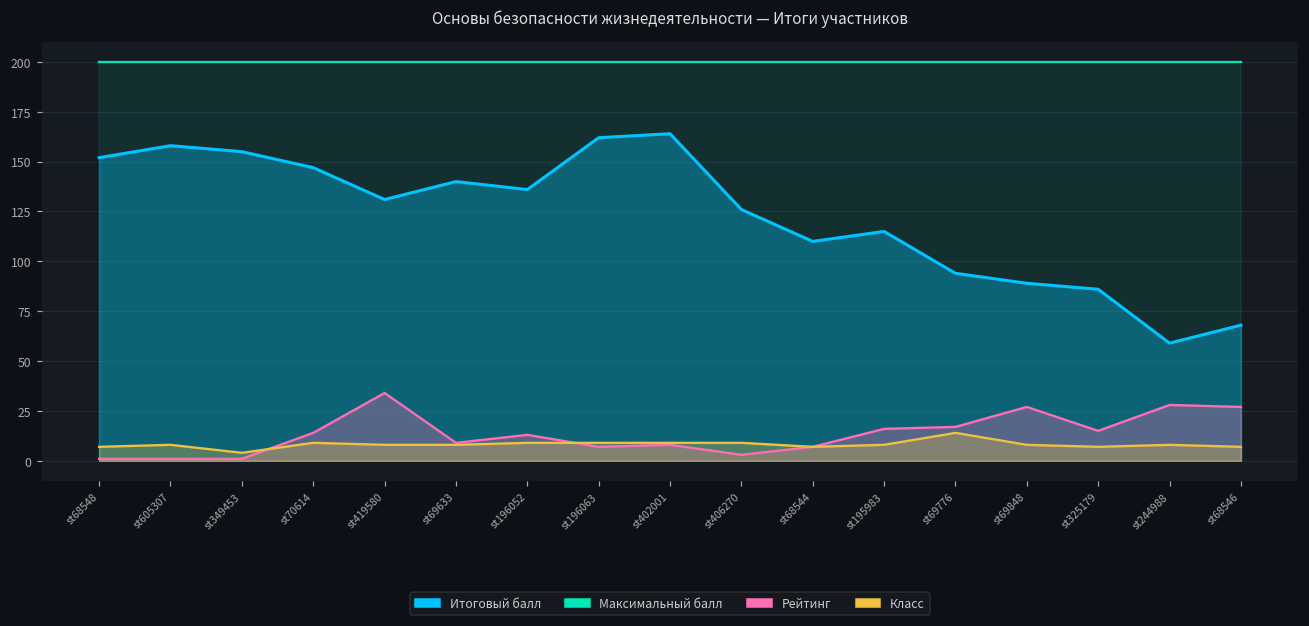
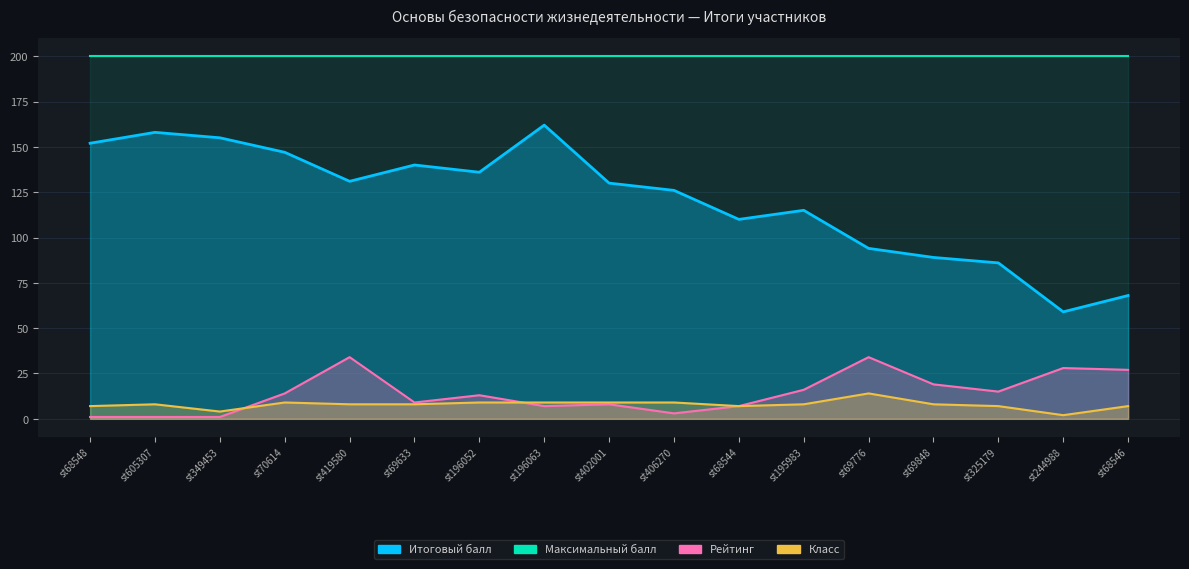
  {
    "Итоговый балл": {
      "st68548": 152,
      "st605307": 158,
      "st349453": 155,
      "st70614": 147,
      "st419580": 131,
      "st69633": 140,
      "st196052": 136,
      "st196063": 162,
-     "st402001": 164,
+     "st402001": 130,
      "st406270": 126,
      "st68544": 110,
      "st195983": 115,
      "st69776": 94,
      "st69848": 89,
      "st325179": 86,
      "st244988": 59,
      "st68546": 68
    },
    "Максимальный балл": {
      "st68548": 200,
      "st605307": 200,
      "st349453": 200,
      "st70614": 200,
      "st419580": 200,
      "st69633": 200,
      "st196052": 200,
      "st196063": 200,
      "st402001": 200,
      "st406270": 200,
      "st68544": 200,
      "st195983": 200,
      "st69776": 200,
      "st69848": 200,
      "st325179": 200,
      "st244988": 200,
      "st68546": 200
    },
    "Рейтинг": {
      "st68548": 1,
      "st605307": 1,
      "st349453": 1,
      "st70614": 14,
      "st419580": 34,
      "st196052": 13,
      "st196063": 7,
      "st406270": 3,
      "st195983": 16,
-     "st69776": 17,
-     "st69848": 27,
+     "st69776": 34,
+     "st69848": 19,
      "st325179": 15,
      "st244988": 28,
      "st68546": 27
    },
    "Класс": {
      "st68548": 7,
      "st605307": 8,
      "st349453": 4,
      "st70614": 9,
      "st419580": 8,
      "st196052": 9,
      "st196063": 9,
      "st406270": 9,
      "st195983": 8,
      "st69776": 14,
      "st69848": 8,
      "st325179": 7,
-     "st244988": 8,
+     "st244988": 2,
      "st68546": 7
    }
  }
